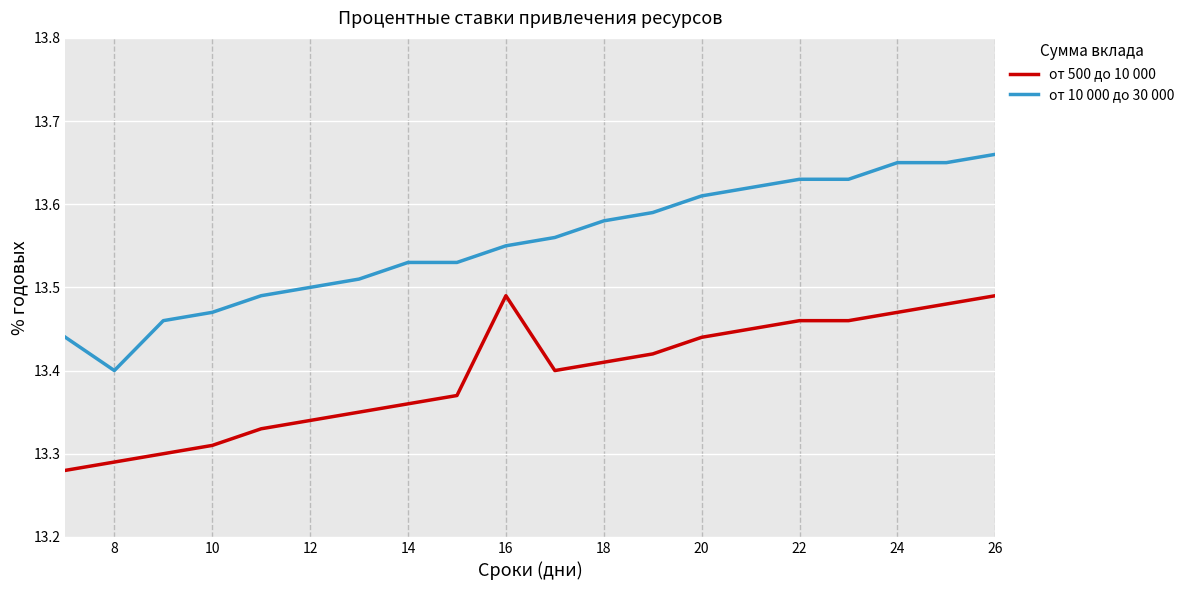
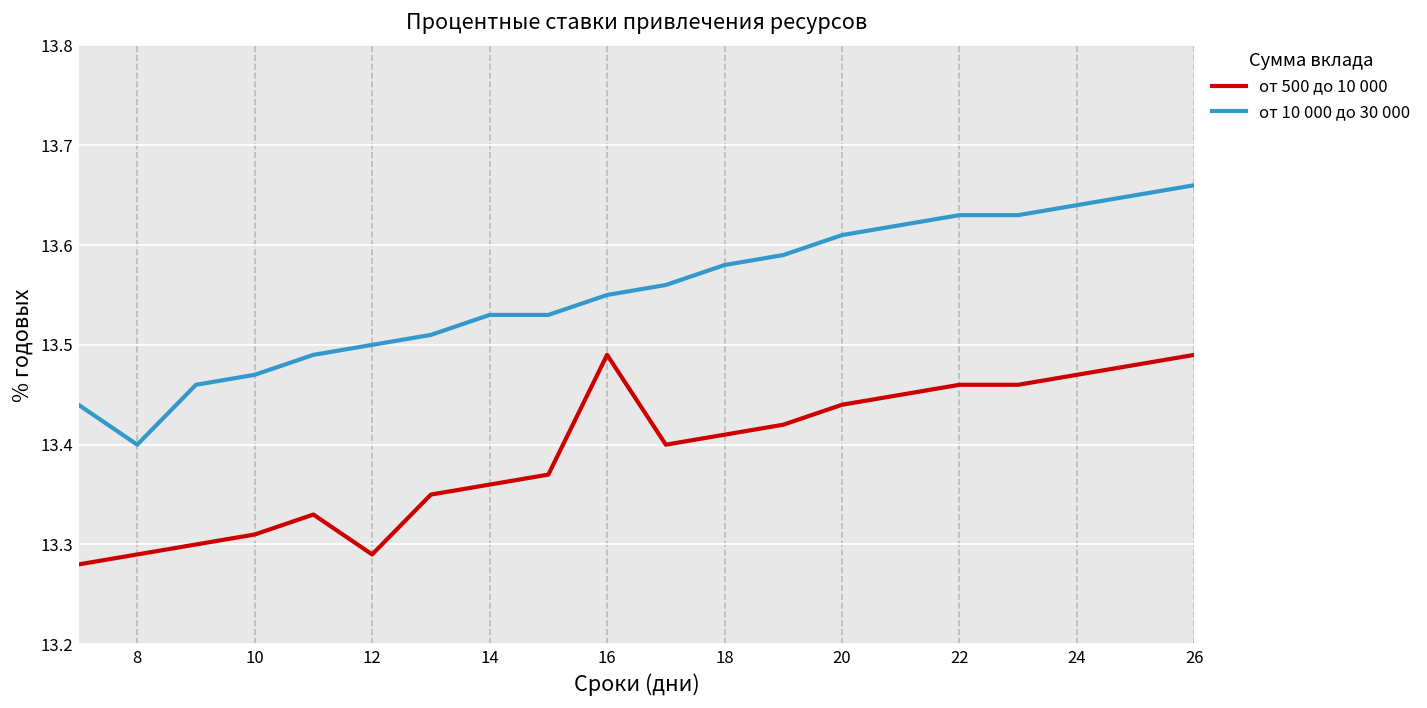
  {
    "от 500 до 10 000": {
      "8": 13.29,
      "10": 13.31,
-     "12": 13.34,
+     "12": 13.29,
      "14": 13.36,
      "16": 13.49,
      "18": 13.41,
      "20": 13.44,
      "22": 13.46,
      "24": 13.47,
      "26": 13.49
    },
    "от 10 000 до 30 000": {
      "8": 13.40,
      "10": 13.47,
      "12": 13.50,
      "14": 13.53,
      "16": 13.55,
      "18": 13.58,
      "20": 13.61,
      "22": 13.63,
-     "24": 13.65,
+     "24": 13.64,
      "26": 13.66
    }
  }
